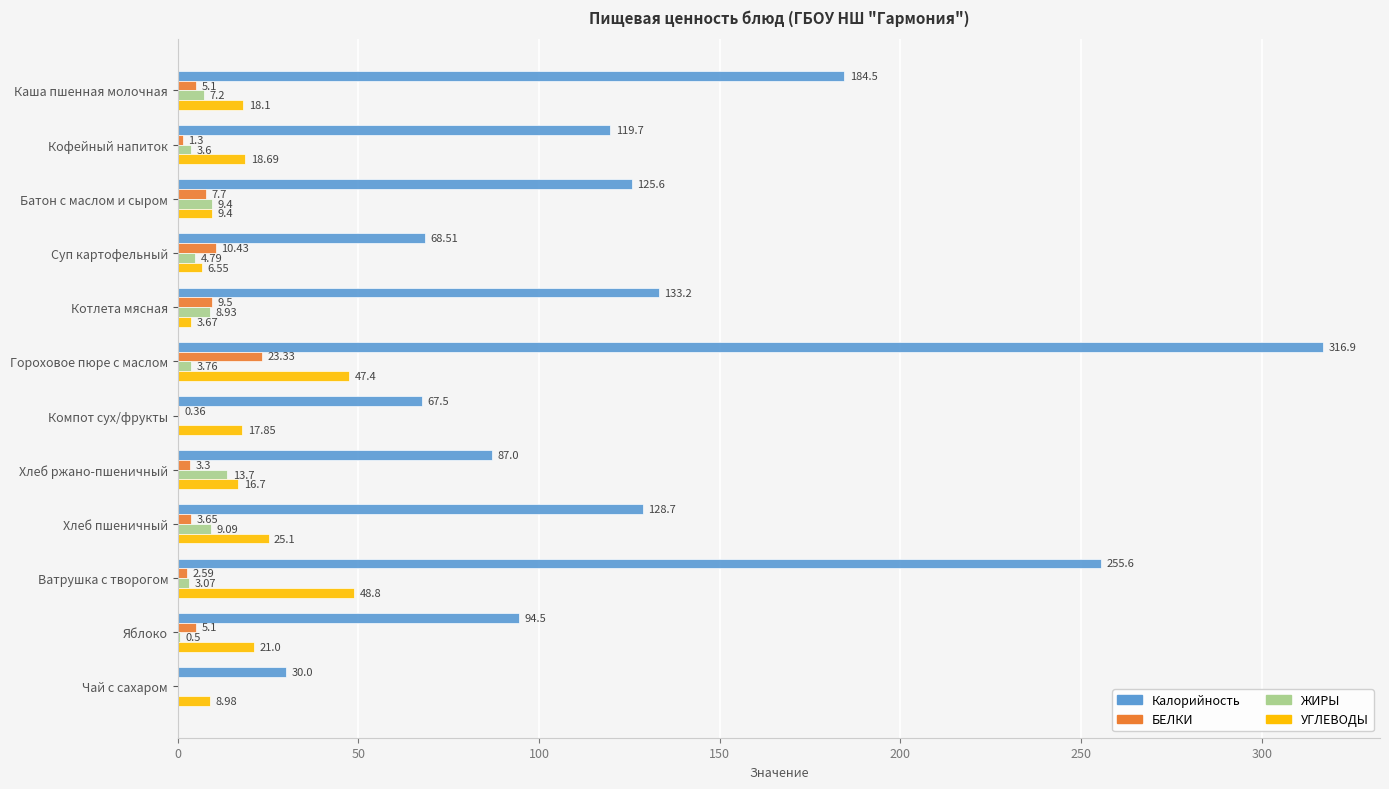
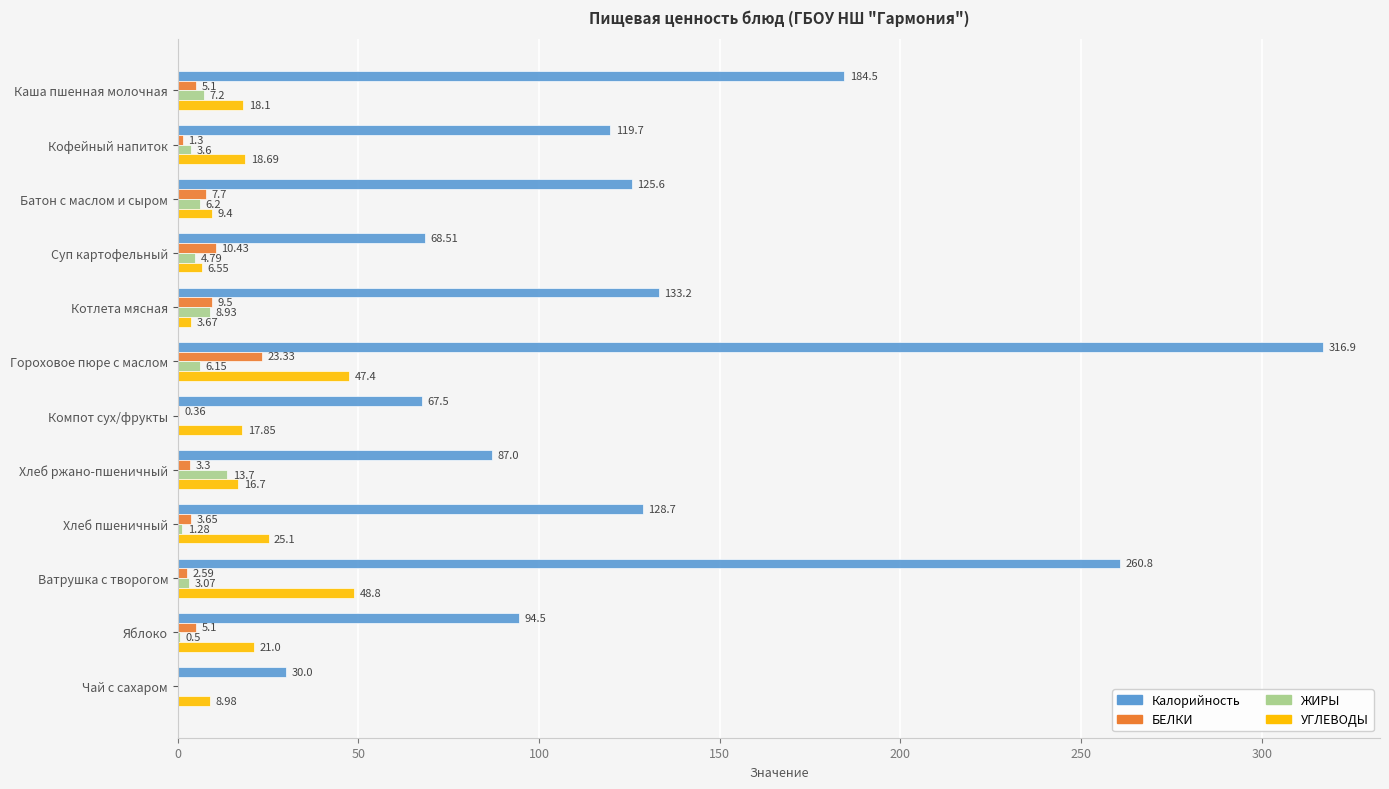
  {
    "Калорийность": {
      "Каша пшенная молочная": 184.5,
      "Кофейный напиток": 119.7,
      "Батон с маслом и сыром": 125.6,
      "Суп картофельный": 68.51,
      "Котлета мясная": 133.2,
      "Гороховое пюре с маслом": 316.9,
      "Компот сух/фрукты": 67.5,
      "Хлеб ржано-пшеничный": 87.0,
      "Хлеб пшеничный": 128.7,
-     "Ватрушка с творогом": 255.6,
+     "Ватрушка с творогом": 260.8,
      "Яблоко": 94.5,
      "Чай с сахаром": 30.0
    },
    "БЕЛКИ": {
      "Каша пшенная молочная": 5.1,
      "Кофейный напиток": 1.3,
      "Батон с маслом и сыром": 7.7,
      "Суп картофельный": 10.43,
      "Котлета мясная": 9.5,
      "Гороховое пюре с маслом": 23.33,
      "Компот сух/фрукты": 0.36,
      "Хлеб ржано-пшеничный": 3.3,
      "Хлеб пшеничный": 3.65,
      "Ватрушка с творогом": 2.59,
      "Яблоко": 5.1
    },
    "ЖИРЫ": {
      "Каша пшенная молочная": 7.2,
      "Кофейный напиток": 3.6,
-     "Батон с маслом и сыром": 9.4,
+     "Батон с маслом и сыром": 6.2,
      "Суп картофельный": 4.79,
      "Котлета мясная": 8.93,
-     "Гороховое пюре с маслом": 3.76,
+     "Гороховое пюре с маслом": 6.15,
      "Хлеб ржано-пшеничный": 13.7,
-     "Хлеб пшеничный": 9.09,
+     "Хлеб пшеничный": 1.28,
      "Ватрушка с творогом": 3.07,
      "Яблоко": 0.5
    },
    "УГЛЕВОДЫ": {
      "Каша пшенная молочная": 18.1,
      "Кофейный напиток": 18.69,
      "Батон с маслом и сыром": 9.4,
      "Суп картофельный": 6.55,
      "Котлета мясная": 3.67,
      "Гороховое пюре с маслом": 47.4,
      "Компот сух/фрукты": 17.85,
      "Хлеб ржано-пшеничный": 16.7,
      "Хлеб пшеничный": 25.1,
      "Ватрушка с творогом": 48.8,
      "Яблоко": 21.0,
      "Чай с сахаром": 8.98
    }
  }
